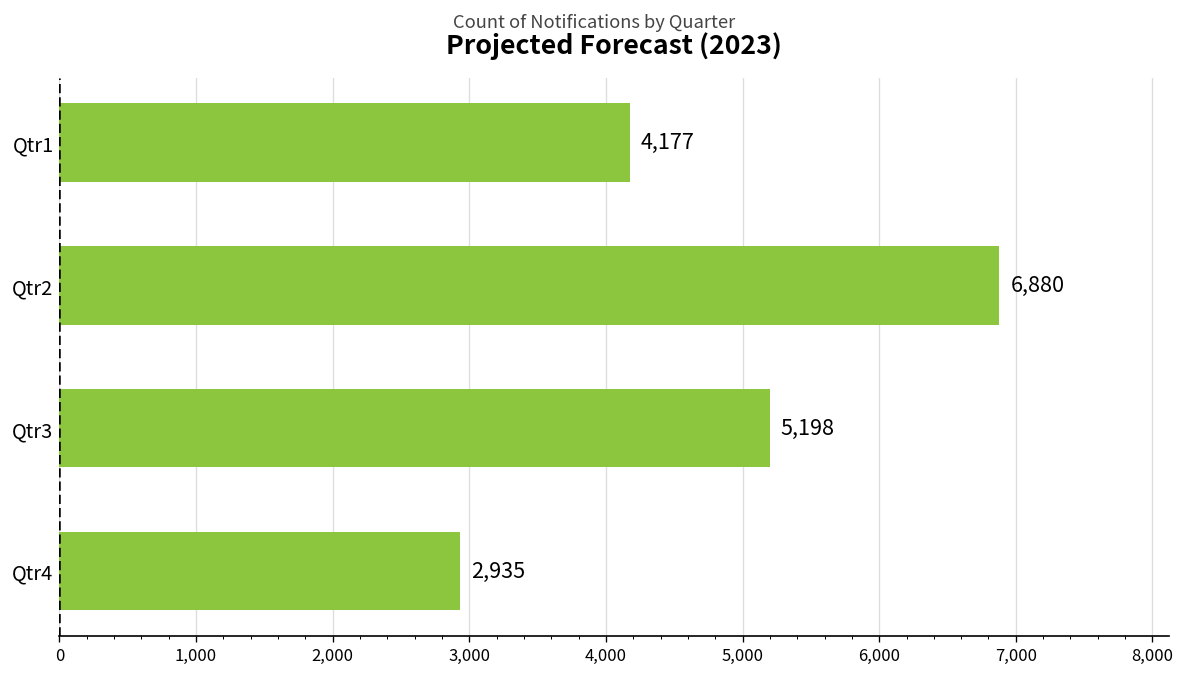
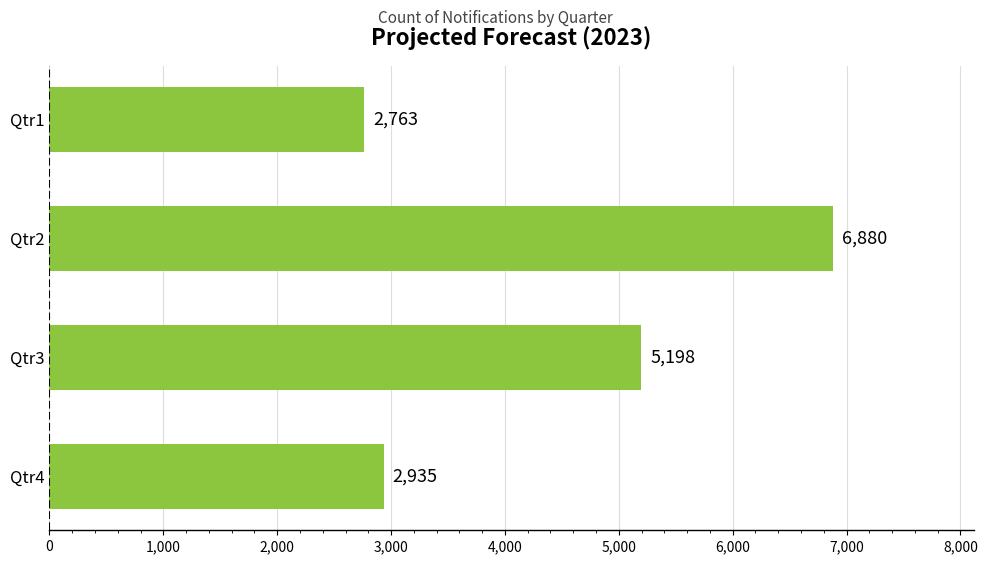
  {
-   "Qtr1": "4,177",
+   "Qtr1": "2,763",
    "Qtr2": "6,880",
    "Qtr3": "5,198",
    "Qtr4": "2,935"
  }
